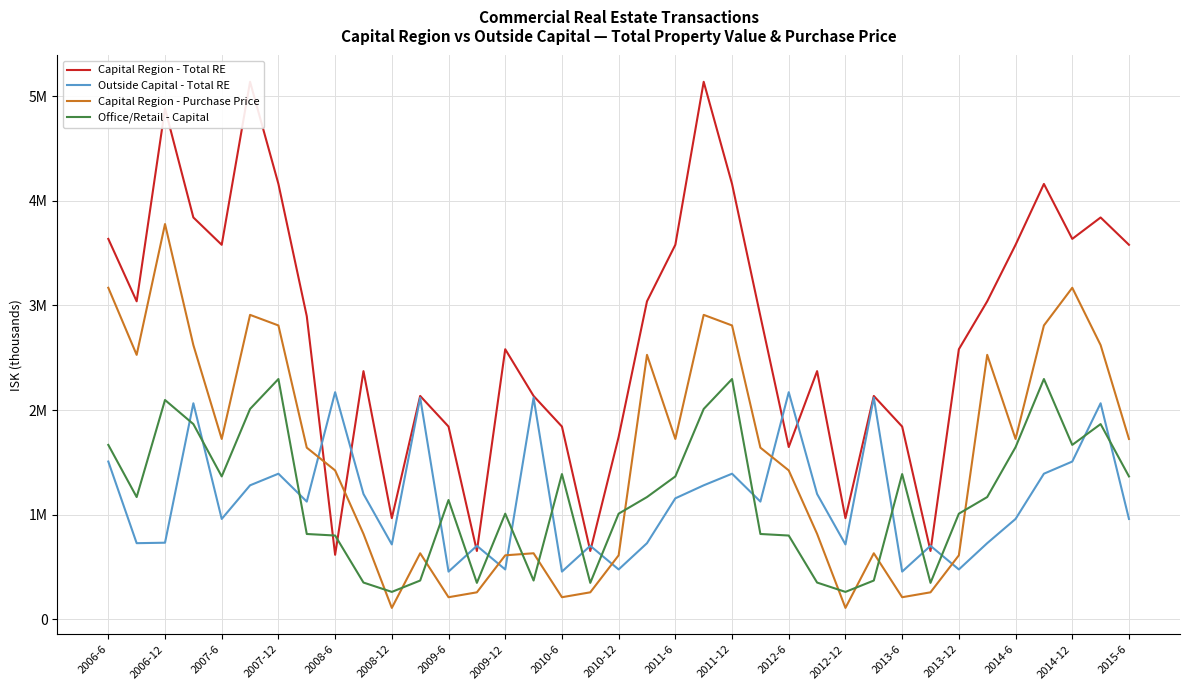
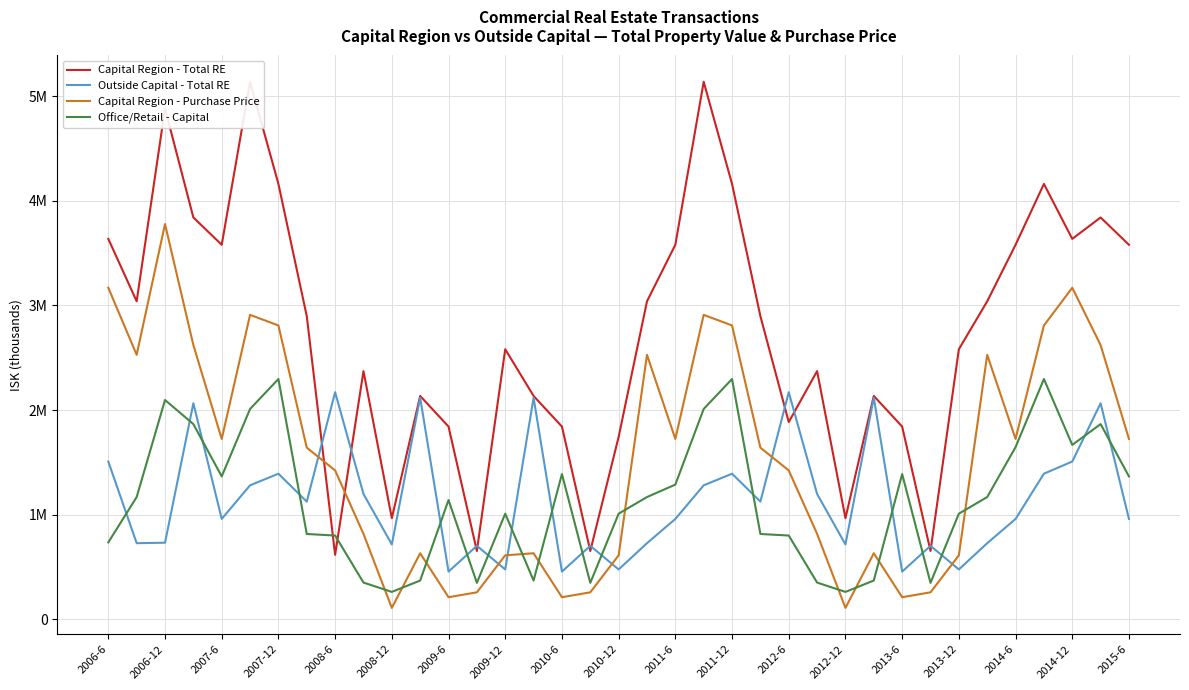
  {
    "Capital Region - Total RE": {
      "2006-6": 3640000,
      "2007-6": 3580000,
      "2007-12": 4160000,
      "2008-6": 610000,
      "2008-12": 970000,
      "2009-6": 1840000,
      "2009-12": 2580000,
      "2010-6": 1840000,
      "2010-12": 1740000,
      "2011-6": 3580000,
      "2011-12": 4160000,
-     "2012-6": 1650000,
+     "2012-6": 1880000,
      "2012-12": 970000,
      "2013-6": 1840000,
      "2013-12": 2580000,
      "2014-6": 3580000,
      "2014-12": 3640000,
      "2015-6": 3580000
    },
    "Outside Capital - Total RE": {
      "2006-6": 1510000,
      "2006-12": 730000,
      "2007-6": 960000,
      "2007-12": 1390000,
      "2008-6": 2170000,
      "2008-12": 710000,
      "2009-6": 450000,
      "2009-12": 470000,
      "2010-6": 450000,
      "2010-12": 470000,
-     "2011-6": 1160000,
+     "2011-6": 960000,
      "2011-12": 1390000,
      "2012-6": 2170000,
      "2012-12": 710000,
      "2013-6": 450000,
      "2013-12": 470000,
      "2014-6": 960000,
      "2014-12": 1510000,
      "2015-6": 960000
    },
    "Capital Region - Purchase Price": {
      "2006-6": 3170000,
      "2006-12": 3780000,
      "2007-6": 1720000,
      "2007-12": 2810000,
      "2008-6": 1420000,
      "2008-12": 110000,
      "2009-6": 210000,
      "2009-12": 610000,
      "2010-6": 210000,
      "2010-12": 610000,
      "2011-6": 1720000,
      "2011-12": 2810000,
      "2012-6": 1420000,
      "2012-12": 110000,
      "2013-6": 210000,
      "2013-12": 610000,
      "2014-6": 1720000,
      "2014-12": 3170000,
      "2015-6": 1720000
    },
    "Office/Retail - Capital": {
-     "2006-6": 1670000,
+     "2006-6": 730000,
      "2006-12": 2100000,
      "2007-6": 1360000,
      "2007-12": 2300000,
      "2008-6": 800000,
      "2008-12": 260000,
      "2009-6": 1140000,
      "2009-12": 1010000,
      "2010-6": 1390000,
      "2010-12": 1010000,
-     "2011-6": 1360000,
+     "2011-6": 1290000,
      "2011-12": 2300000,
      "2012-6": 800000,
      "2012-12": 260000,
      "2013-6": 1390000,
      "2013-12": 1010000,
      "2014-6": 1640000,
      "2014-12": 1670000,
      "2015-6": 1360000
    }
  }
